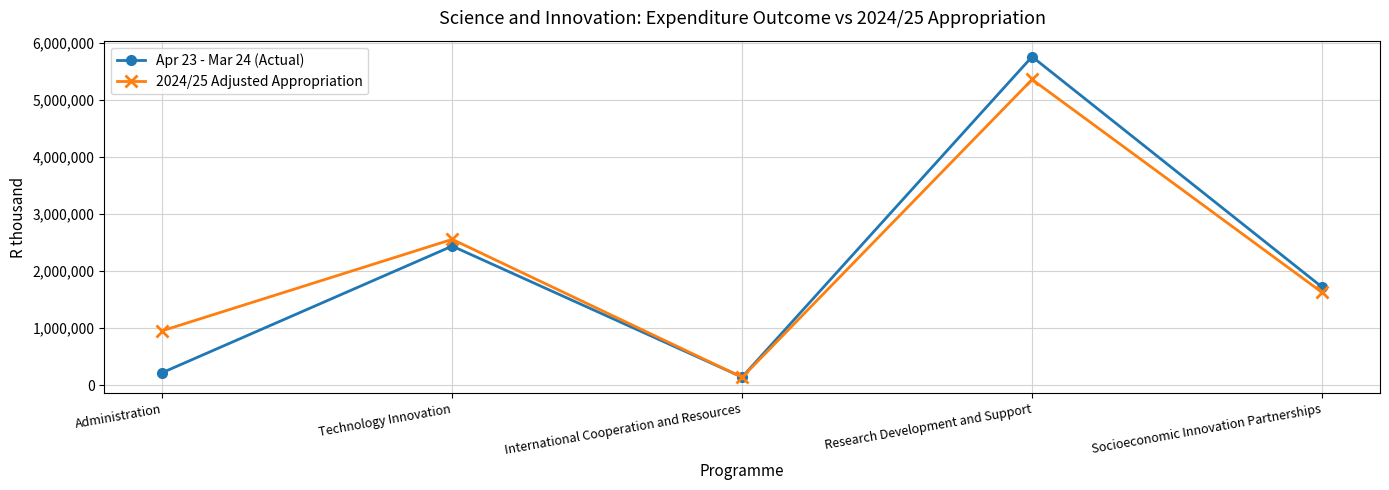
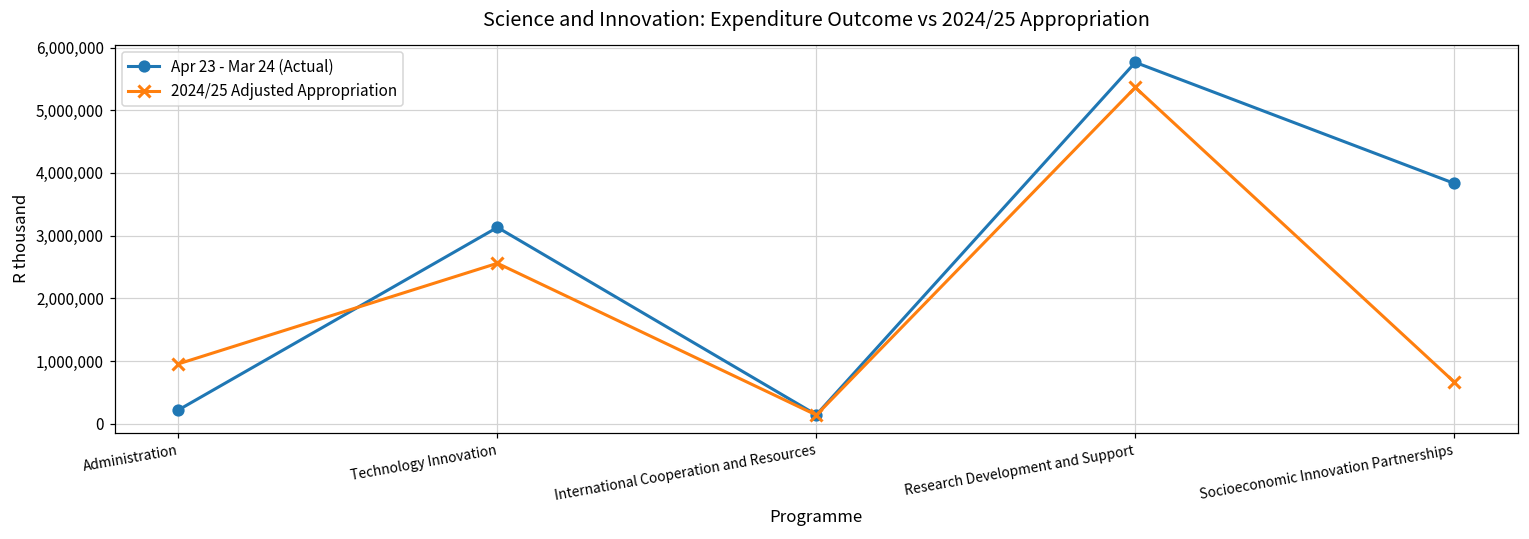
  {
    "Apr 23 - Mar 24 (Actual)": {
      "Administration": "200,000",
-     "Technology Innovation": "2,400,000",
+     "Technology Innovation": "3,100,000",
      "Research Development and Support": "5,800,000",
-     "Socioeconomic Innovation Partnerships": "1,700,000"
+     "Socioeconomic Innovation Partnerships": "3,800,000"
    },
    "2024/25 Adjusted Appropriation": {
      "Administration": "1,000,000",
      "Technology Innovation": "2,600,000",
      "Research Development and Support": "5,400,000",
-     "Socioeconomic Innovation Partnerships": "1,600,000"
+     "Socioeconomic Innovation Partnerships": "700,000"
    }
  }
